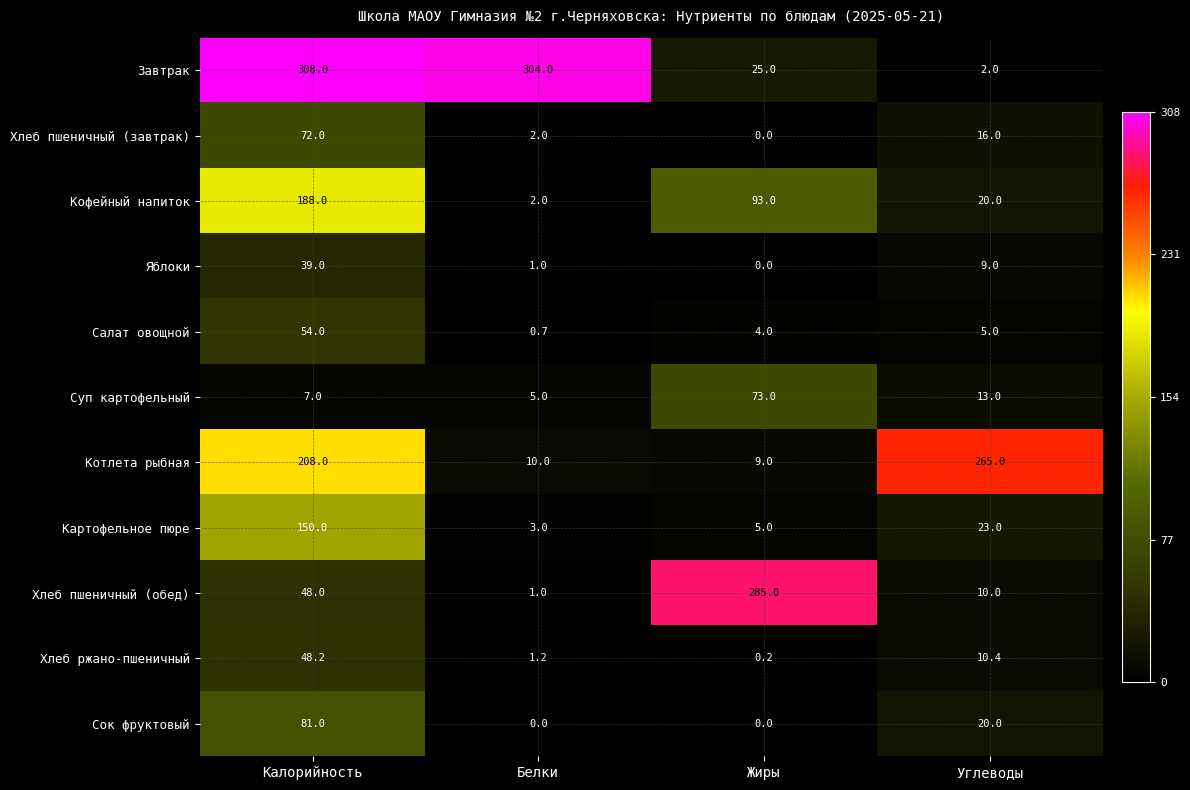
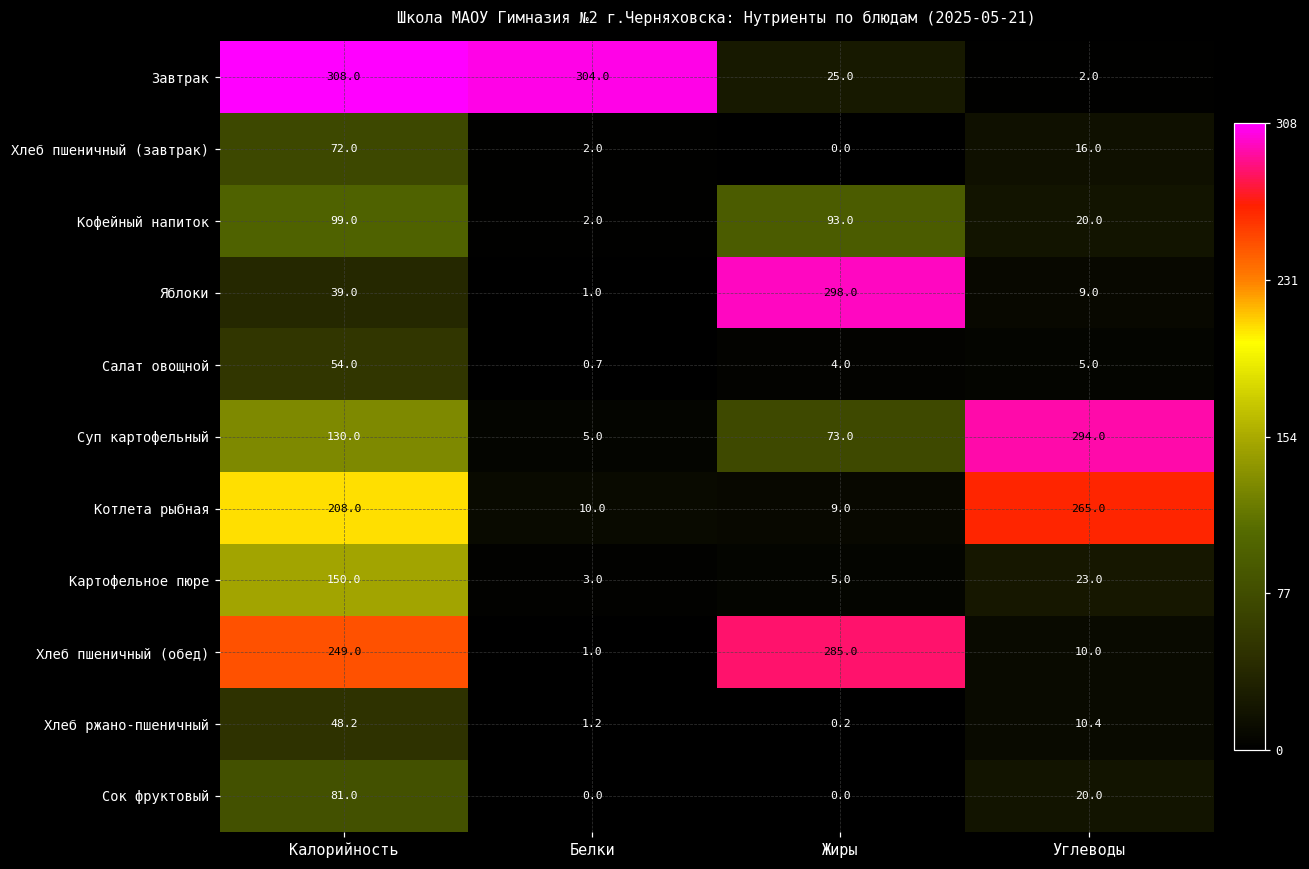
  {
    "Завтрак": {
      "Калорийность": 308.0,
      "Белки": 304.0,
      "Жиры": 25.0,
      "Углеводы": 2.0
    },
    "Хлеб пшеничный (завтрак)": {
      "Калорийность": 72.0,
      "Белки": 2.0,
      "Жиры": 0.0,
      "Углеводы": 16.0
    },
    "Кофейный напиток": {
-     "Калорийность": 188.0,
+     "Калорийность": 99.0,
      "Белки": 2.0,
      "Жиры": 93.0,
      "Углеводы": 20.0
    },
    "Яблоки": {
      "Калорийность": 39.0,
      "Белки": 1.0,
-     "Жиры": 0.0,
+     "Жиры": 298.0,
      "Углеводы": 9.0
    },
    "Салат овощной": {
      "Калорийность": 54.0,
      "Белки": 0.7,
      "Жиры": 4.0,
      "Углеводы": 5.0
    },
    "Суп картофельный": {
-     "Калорийность": 7.0,
+     "Калорийность": 130.0,
      "Белки": 5.0,
      "Жиры": 73.0,
-     "Углеводы": 13.0
+     "Углеводы": 294.0
    },
    "Котлета рыбная": {
      "Калорийность": 208.0,
      "Белки": 10.0,
      "Жиры": 9.0,
      "Углеводы": 265.0
    },
    "Картофельное пюре": {
      "Калорийность": 150.0,
      "Белки": 3.0,
      "Жиры": 5.0,
      "Углеводы": 23.0
    },
    "Хлеб пшеничный (обед)": {
-     "Калорийность": 48.0,
+     "Калорийность": 249.0,
      "Белки": 1.0,
      "Жиры": 285.0,
      "Углеводы": 10.0
    },
    "Хлеб ржано-пшеничный": {
      "Калорийность": 48.2,
      "Белки": 1.2,
      "Жиры": 0.2,
      "Углеводы": 10.4
    },
    "Сок фруктовый": {
      "Калорийность": 81.0,
      "Белки": 0.0,
      "Жиры": 0.0,
      "Углеводы": 20.0
    }
  }
